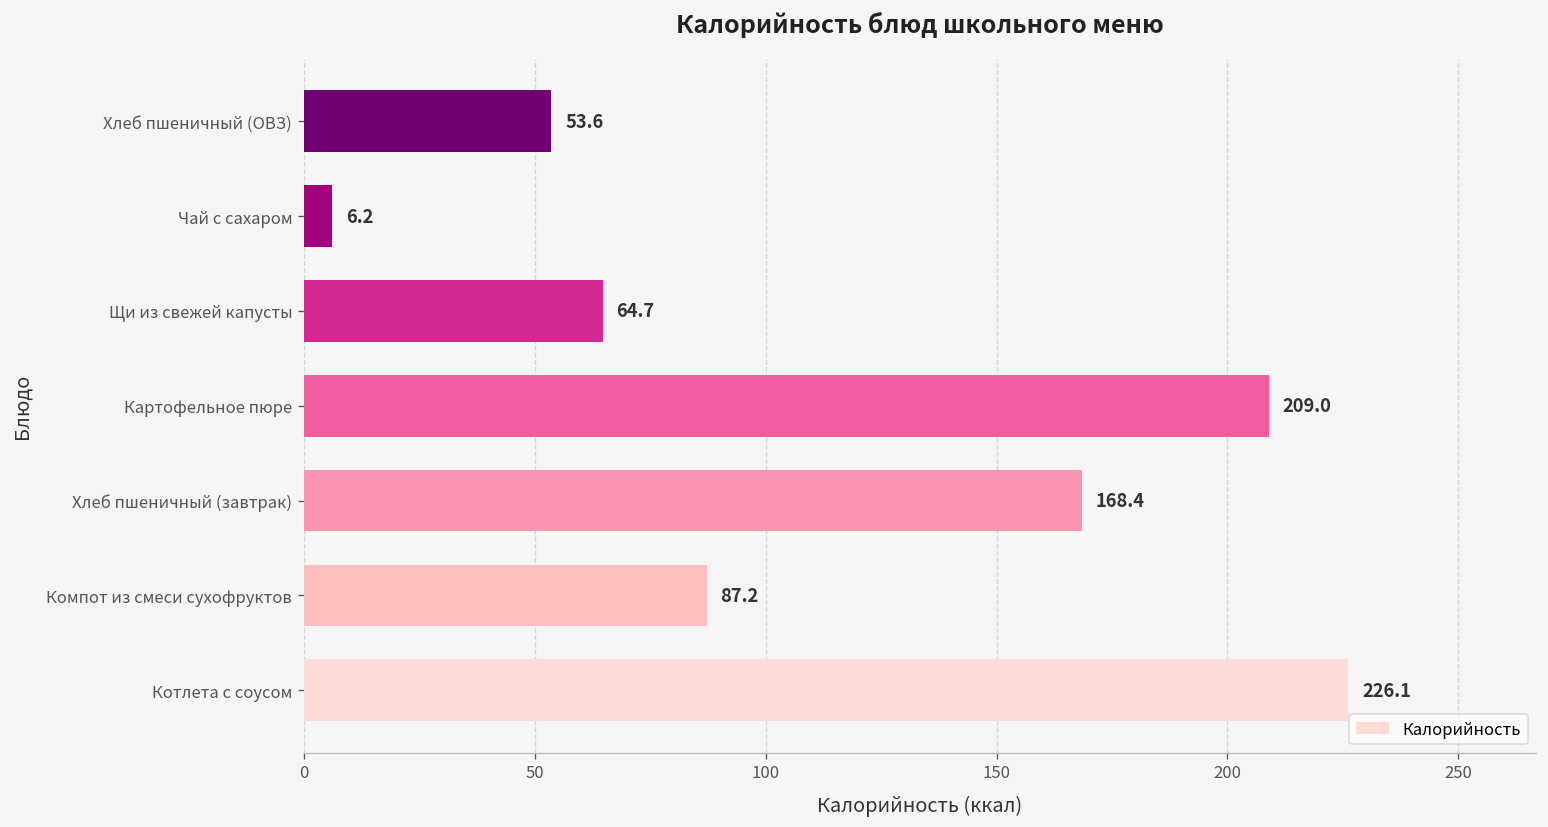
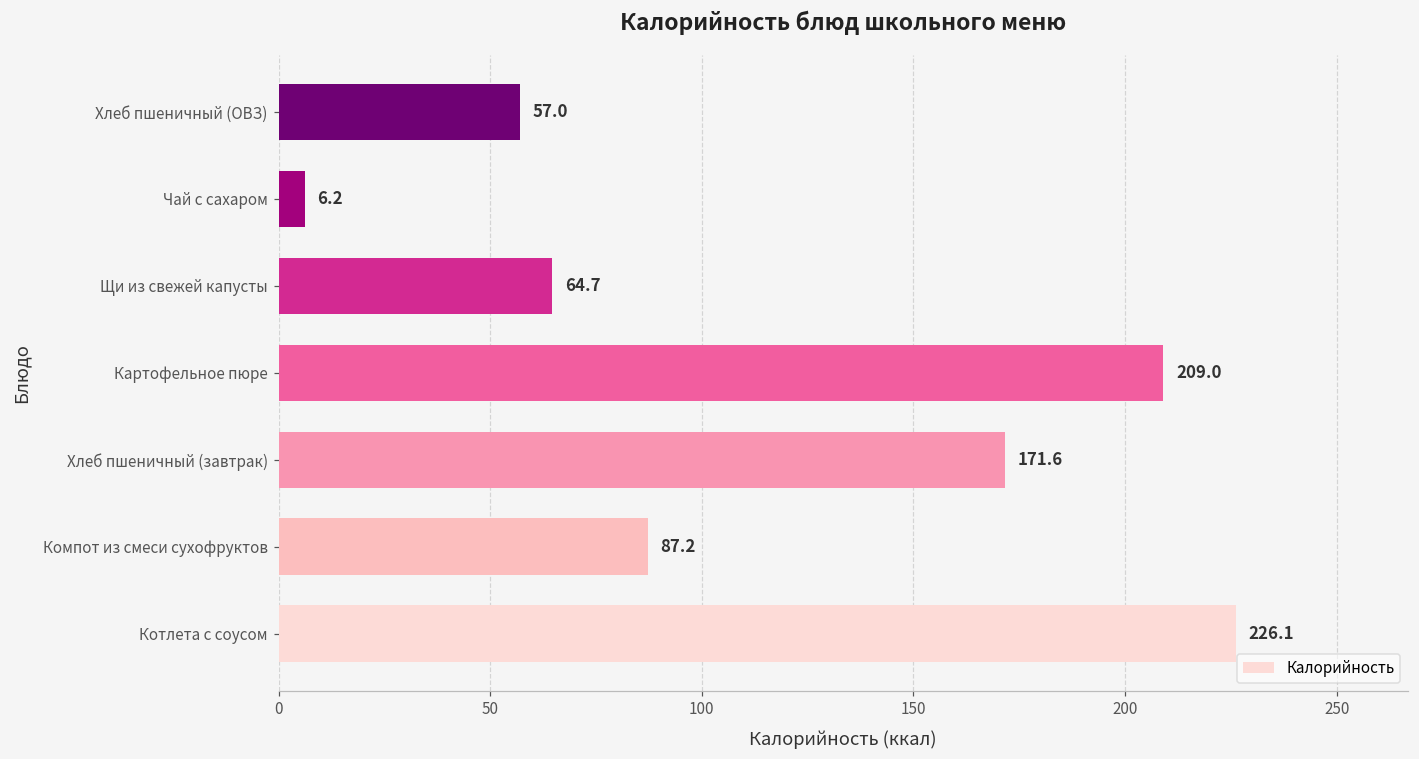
  {
-   "Хлеб пшеничный (ОВЗ)": 53.6,
+   "Хлеб пшеничный (ОВЗ)": 57.0,
    "Чай с сахаром": 6.2,
    "Щи из свежей капусты": 64.7,
    "Картофельное пюре": 209.0,
-   "Хлеб пшеничный (завтрак)": 168.4,
+   "Хлеб пшеничный (завтрак)": 171.6,
    "Компот из смеси сухофруктов": 87.2,
    "Котлета с соусом": 226.1
  }
